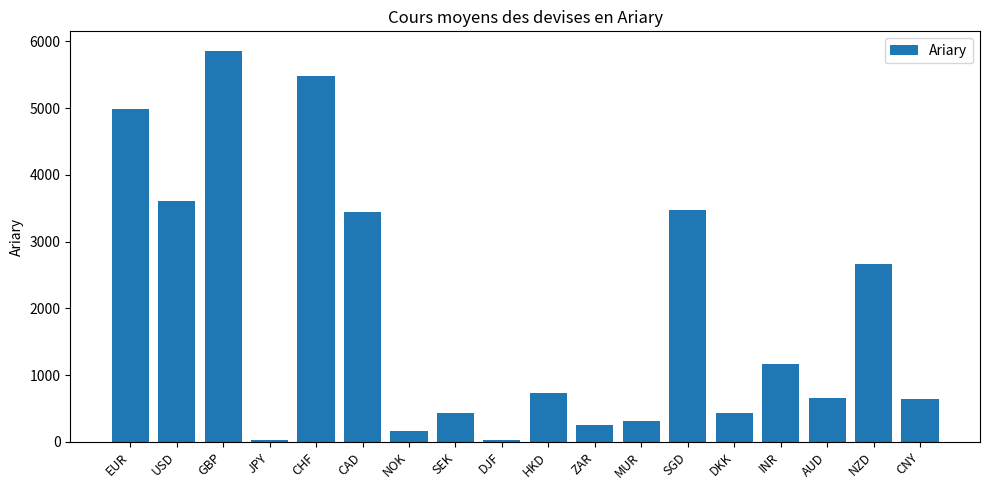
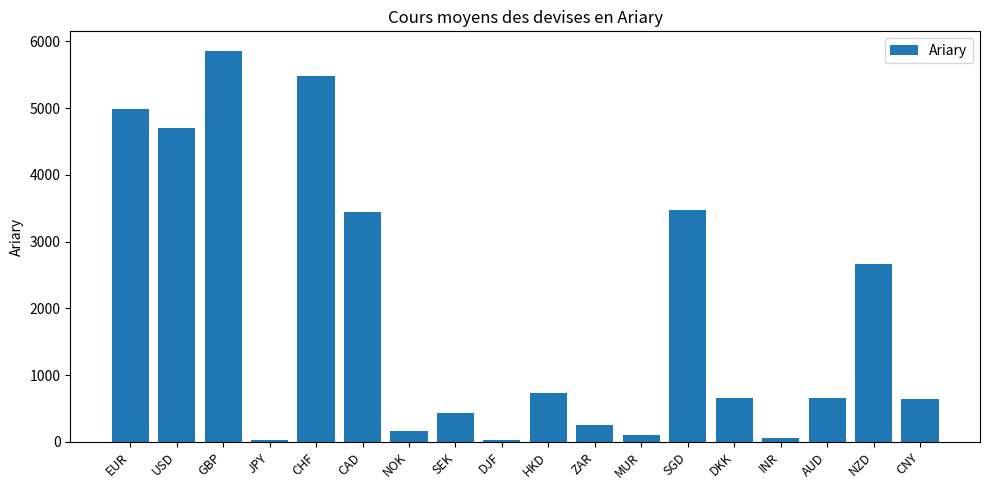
  {
    "EUR": 5000,
-   "USD": 3600,
+   "USD": 4700,
    "GBP": 5900,
    "CHF": 5500,
    "CAD": 3400,
    "NOK": 200,
    "SEK": 400,
    "HKD": 700,
    "ZAR": 300,
-   "MUR": 300,
+   "MUR": 100,
    "SGD": 3500,
-   "DKK": 400,
-   "INR": 1200,
+   "DKK": 700,
+   "INR": 100,
    "AUD": 700,
    "NZD": 2700,
    "CNY": 600
  }
